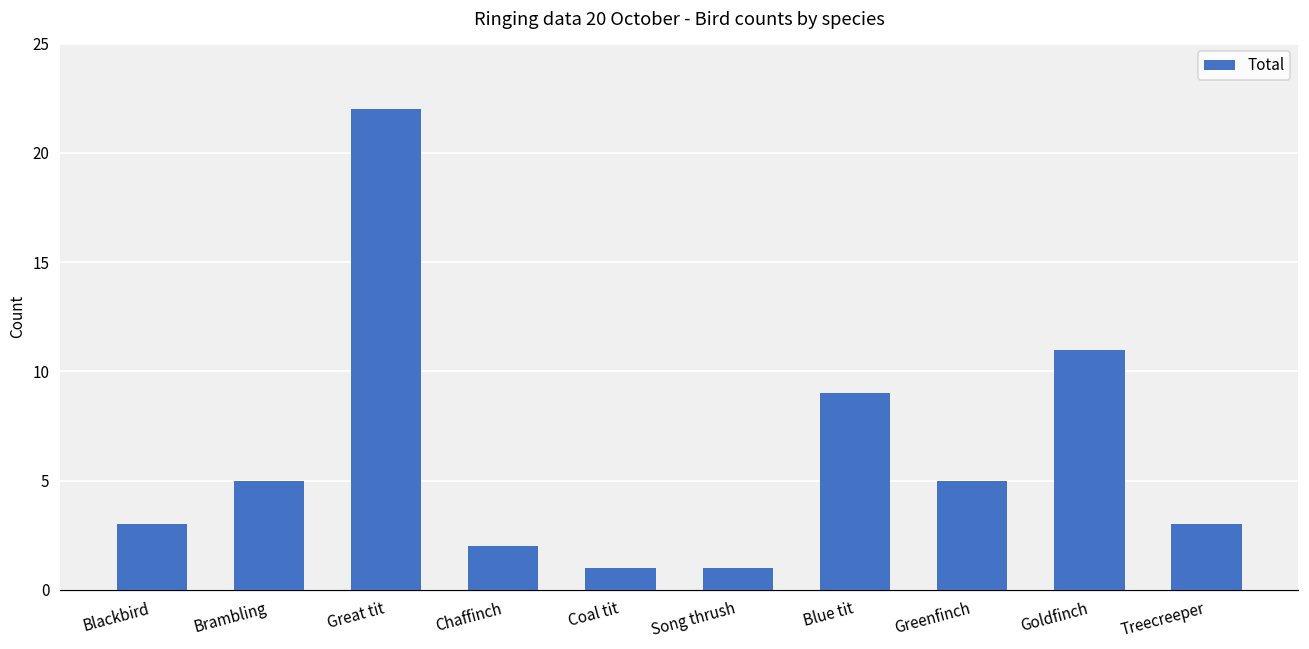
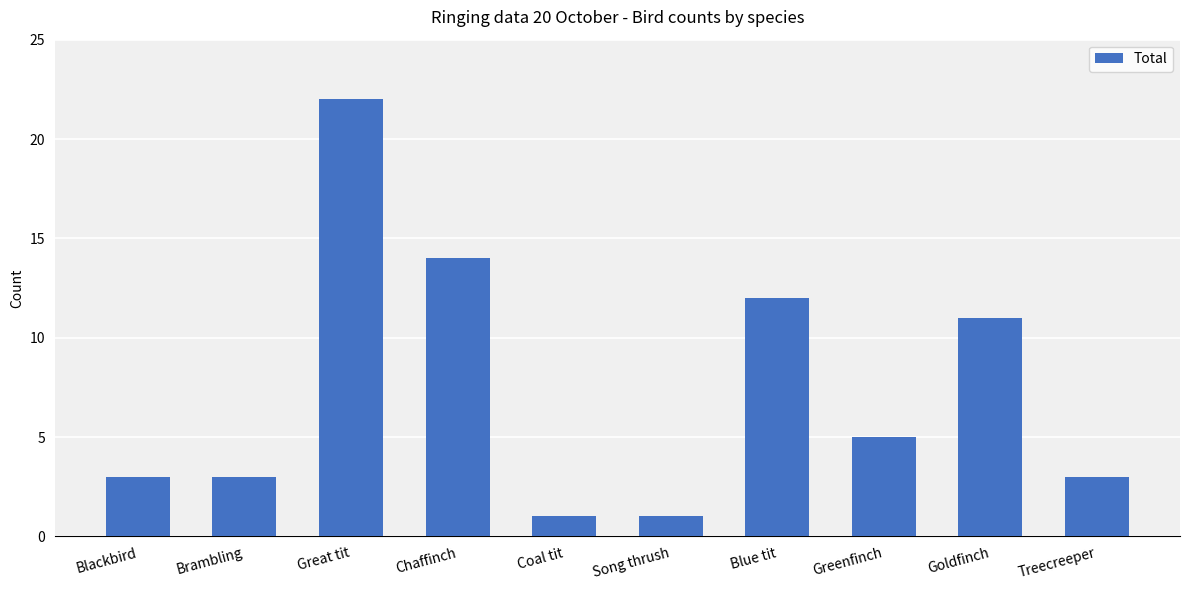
  {
    "Blackbird": 3,
-   "Brambling": 5,
+   "Brambling": 3,
    "Great tit": 22,
-   "Chaffinch": 2,
+   "Chaffinch": 14,
    "Coal tit": 1,
    "Song thrush": 1,
-   "Blue tit": 9,
+   "Blue tit": 12,
    "Greenfinch": 5,
    "Goldfinch": 11,
    "Treecreeper": 3
  }
